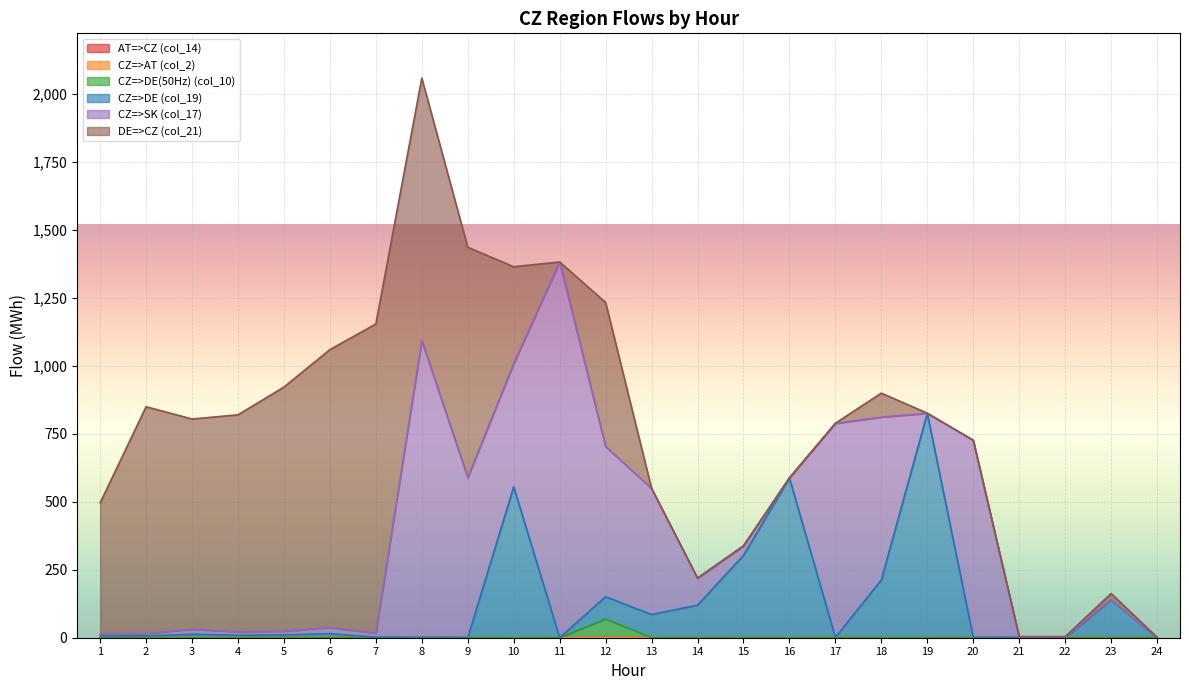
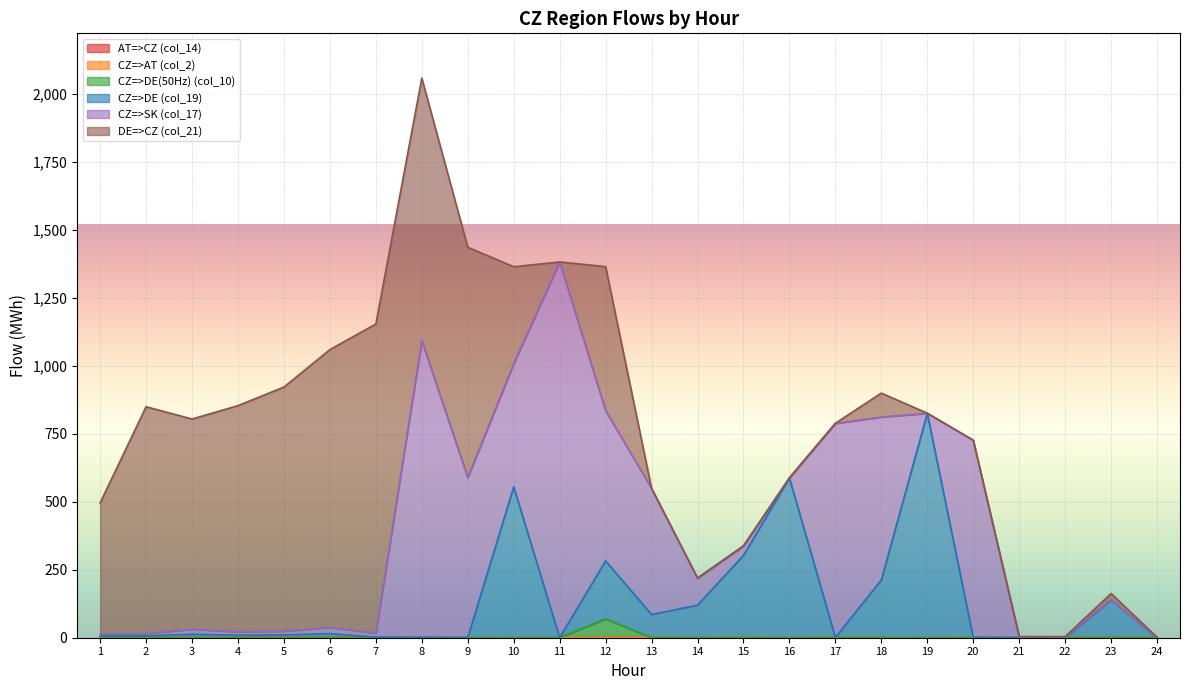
  {
    "CZ=>AT (col_2)": {
      "12": "0"
    },
    "CZ=>DE(50Hz) (col_10)": {
      "12": "70"
    },
    "CZ=>DE (col_19)": {
      "3": "10",
      "5": "10",
      "6": "10",
      "10": "560",
-     "12": "80",
+     "12": "210",
      "13": "80",
      "14": "120",
      "15": "300",
      "18": "210"
    },
    "CZ=>SK (col_17)": {
      "3": "20",
      "4": "10",
      "5": "10",
      "6": "20",
      "7": "20",
      "8": "1,090",
      "9": "590",
      "10": "450",
      "12": "550",
      "18": "600"
    },
    "DE=>CZ (col_21)": {
      "1": "480",
      "2": "830",
      "3": "770",
-     "4": "800",
+     "4": "830",
      "5": "900",
      "6": "1,020",
      "7": "1,140",
      "8": "970",
      "9": "850",
      "10": "360",
      "12": "530",
      "18": "90",
      "23": "20"
    }
  }
